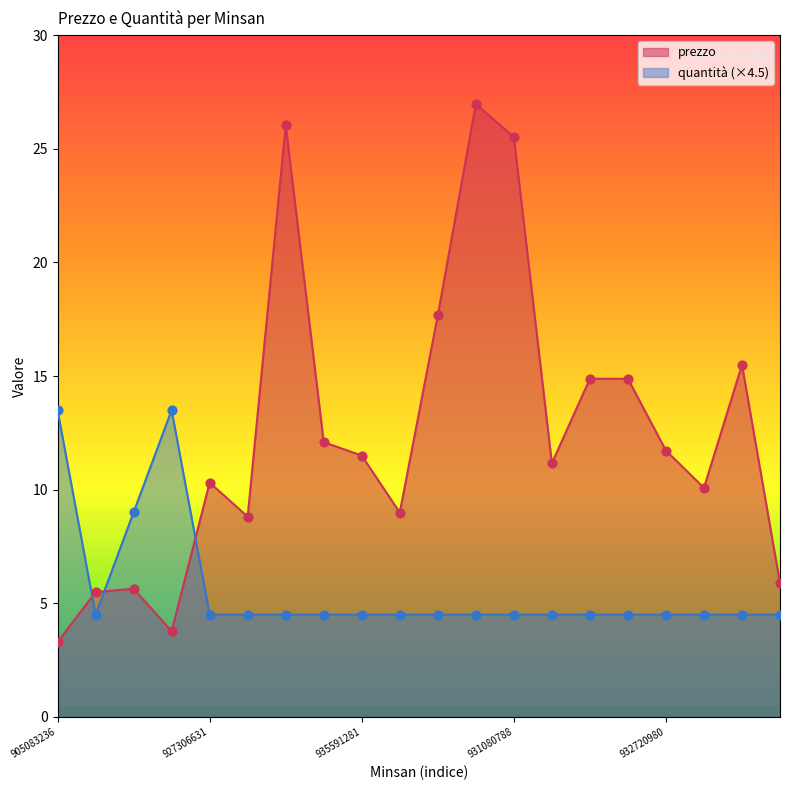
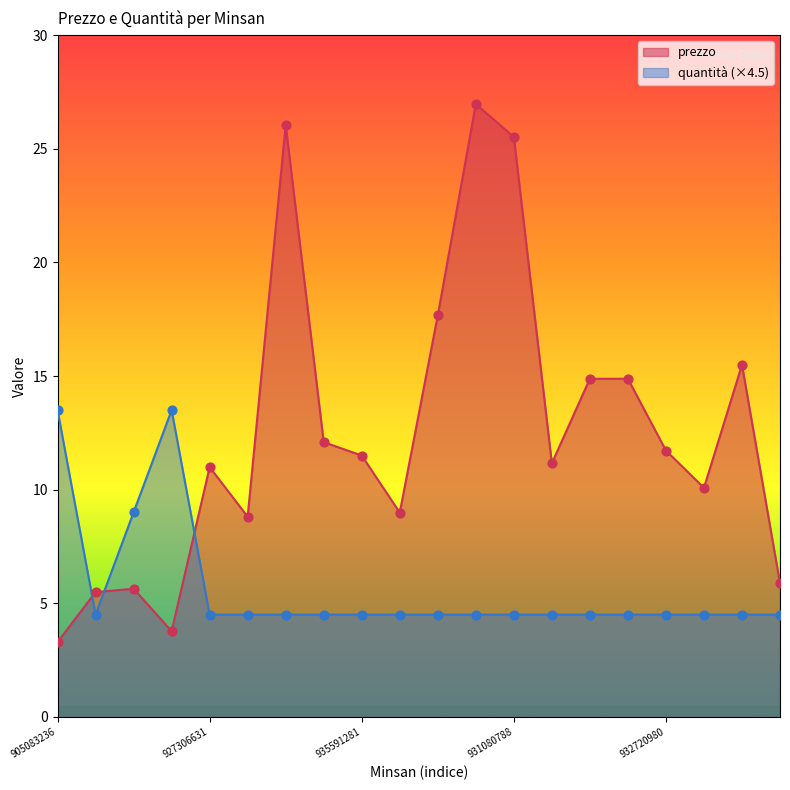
  {
    "prezzo": {
      "905083236": 3.3,
-     "927306631": 10.3,
+     "927306631": 11.0,
      "935591281": 11.5,
      "931080788": 25.5,
      "932720980": 11.7
    },
    "quantità (×4.5)": {
      "905083236": 13.5,
      "927306631": 4.5,
      "935591281": 4.5,
      "931080788": 4.5,
      "932720980": 4.5
    }
  }
